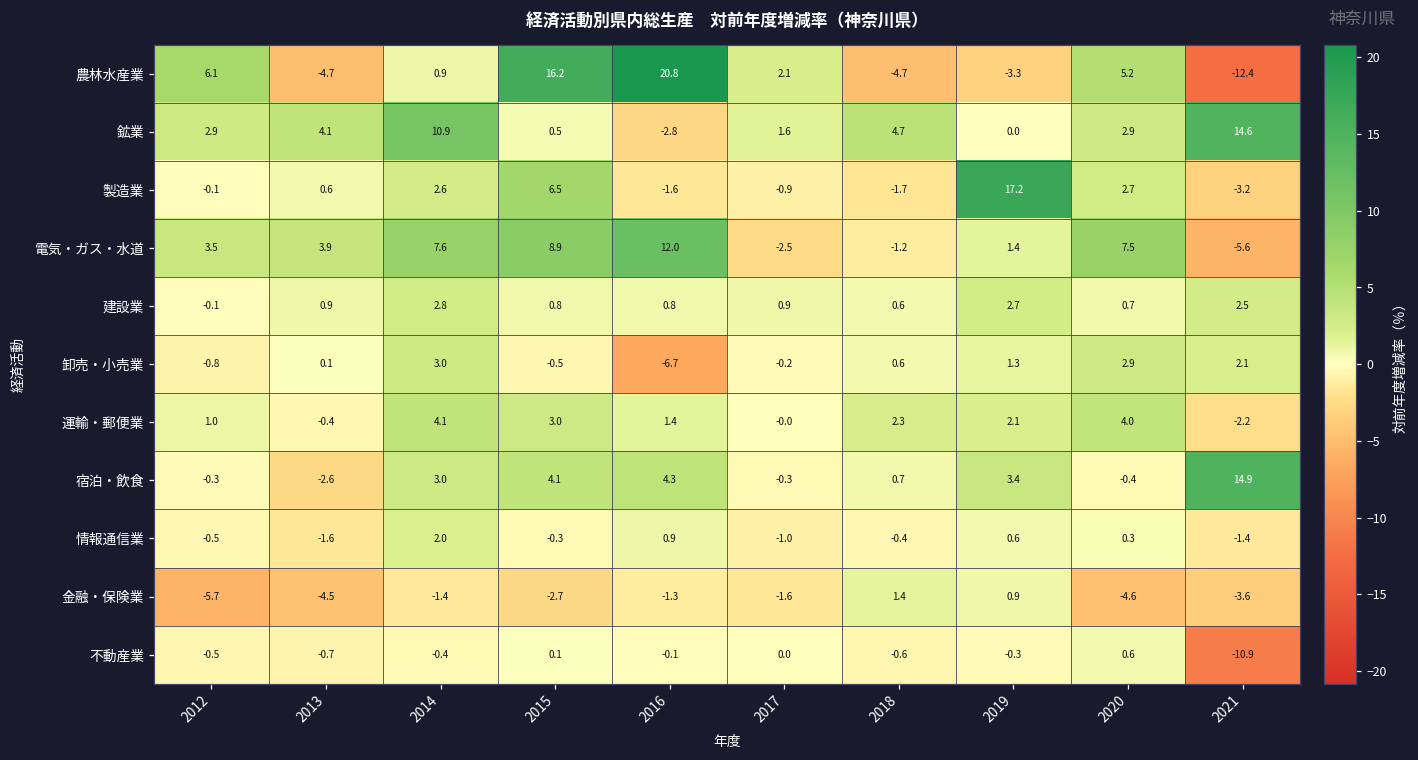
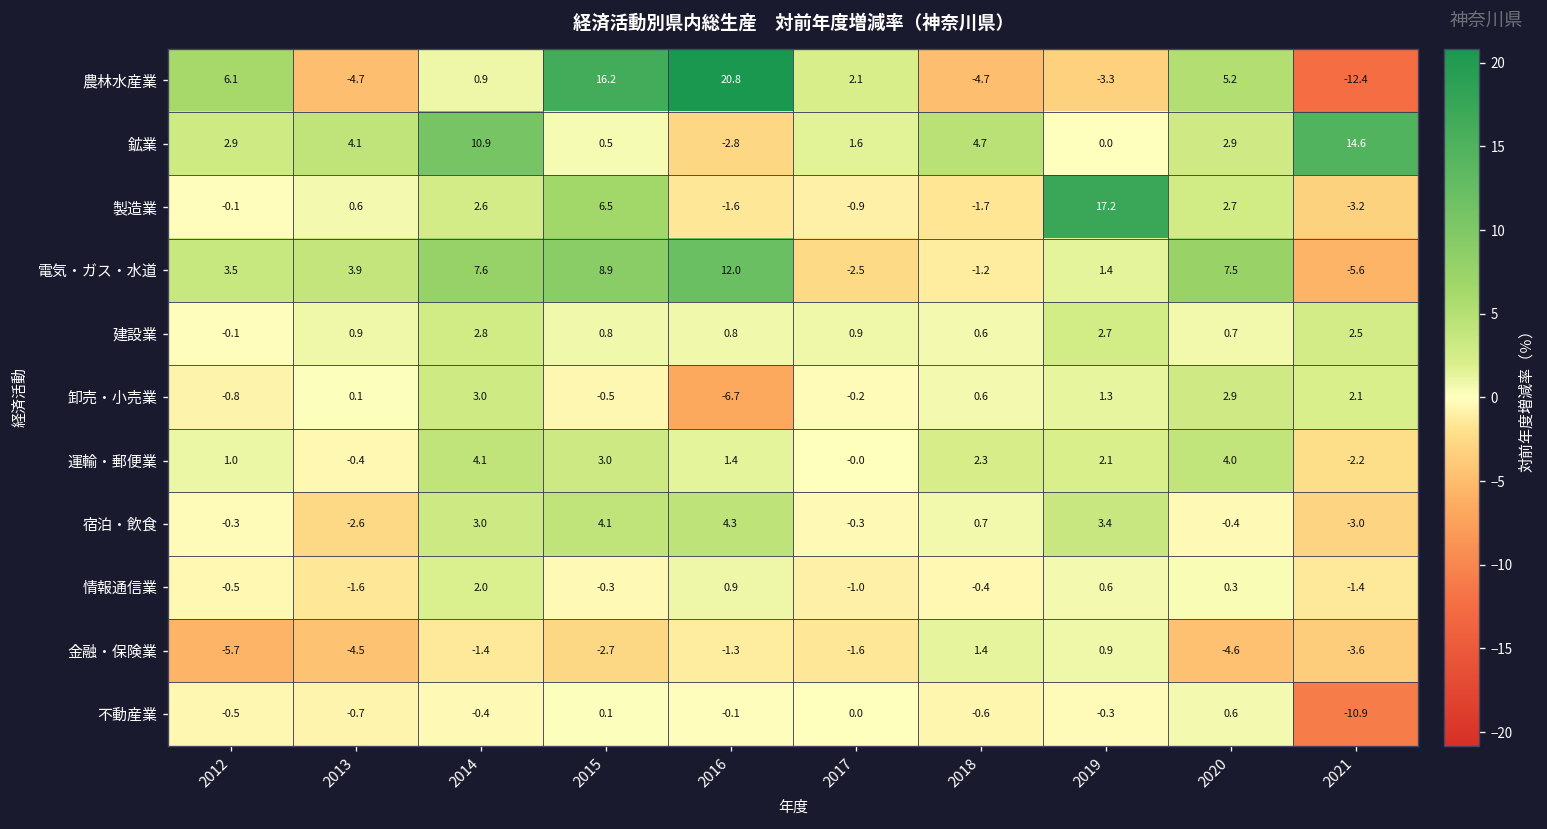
  {
    "農林水産業": {
      "2012": 6.1,
      "2013": -4.7,
      "2014": 0.9,
      "2015": 16.2,
      "2016": 20.8,
      "2017": 2.1,
      "2018": -4.7,
      "2019": -3.3,
      "2020": 5.2,
      "2021": -12.4
    },
    "鉱業": {
      "2012": 2.9,
      "2013": 4.1,
      "2014": 10.9,
      "2015": 0.5,
      "2016": -2.8,
      "2017": 1.6,
      "2018": 4.7,
      "2019": 0.0,
      "2020": 2.9,
      "2021": 14.6
    },
    "製造業": {
      "2012": -0.1,
      "2013": 0.6,
      "2014": 2.6,
      "2015": 6.5,
      "2016": -1.6,
      "2017": -0.9,
      "2018": -1.7,
      "2019": 17.2,
      "2020": 2.7,
      "2021": -3.2
    },
    "電気・ガス・水道": {
      "2012": 3.5,
      "2013": 3.9,
      "2014": 7.6,
      "2015": 8.9,
      "2016": 12.0,
      "2017": -2.5,
      "2018": -1.2,
      "2019": 1.4,
      "2020": 7.5,
      "2021": -5.6
    },
    "建設業": {
      "2012": -0.1,
      "2013": 0.9,
      "2014": 2.8,
      "2015": 0.8,
      "2016": 0.8,
      "2017": 0.9,
      "2018": 0.6,
      "2019": 2.7,
      "2020": 0.7,
      "2021": 2.5
    },
    "卸売・小売業": {
      "2012": -0.8,
      "2013": 0.1,
      "2014": 3.0,
      "2015": -0.5,
      "2016": -6.7,
      "2017": -0.2,
      "2018": 0.6,
      "2019": 1.3,
      "2020": 2.9,
      "2021": 2.1
    },
    "運輸・郵便業": {
      "2012": 1.0,
      "2013": -0.4,
      "2014": 4.1,
      "2015": 3.0,
      "2016": 1.4,
      "2017": -0.0,
      "2018": 2.3,
      "2019": 2.1,
      "2020": 4.0,
      "2021": -2.2
    },
    "宿泊・飲食": {
      "2012": -0.3,
      "2013": -2.6,
      "2014": 3.0,
      "2015": 4.1,
      "2016": 4.3,
      "2017": -0.3,
      "2018": 0.7,
      "2019": 3.4,
      "2020": -0.4,
-     "2021": 14.9
+     "2021": -3.0
    },
    "情報通信業": {
      "2012": -0.5,
      "2013": -1.6,
      "2014": 2.0,
      "2015": -0.3,
      "2016": 0.9,
      "2017": -1.0,
      "2018": -0.4,
      "2019": 0.6,
      "2020": 0.3,
      "2021": -1.4
    },
    "金融・保険業": {
      "2012": -5.7,
      "2013": -4.5,
      "2014": -1.4,
      "2015": -2.7,
      "2016": -1.3,
      "2017": -1.6,
      "2018": 1.4,
      "2019": 0.9,
      "2020": -4.6,
      "2021": -3.6
    },
    "不動産業": {
      "2012": -0.5,
      "2013": -0.7,
      "2014": -0.4,
      "2015": 0.1,
      "2016": -0.1,
      "2017": 0.0,
      "2018": -0.6,
      "2019": -0.3,
      "2020": 0.6,
      "2021": -10.9
    }
  }
